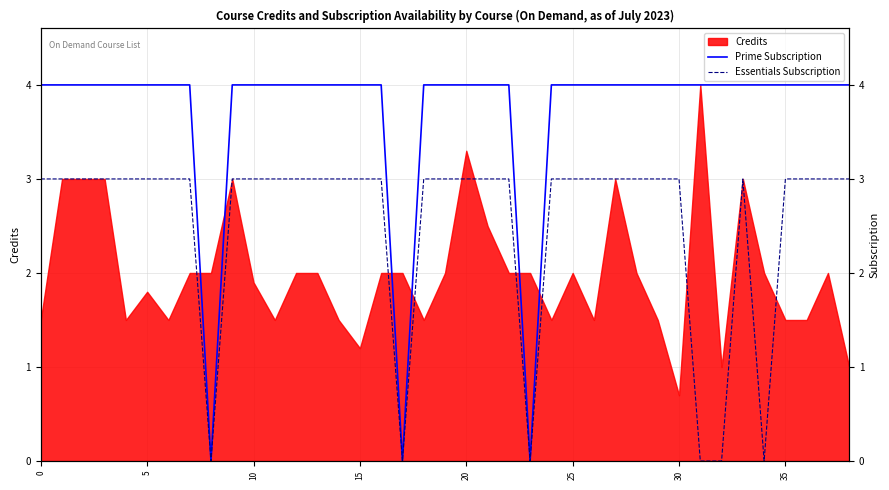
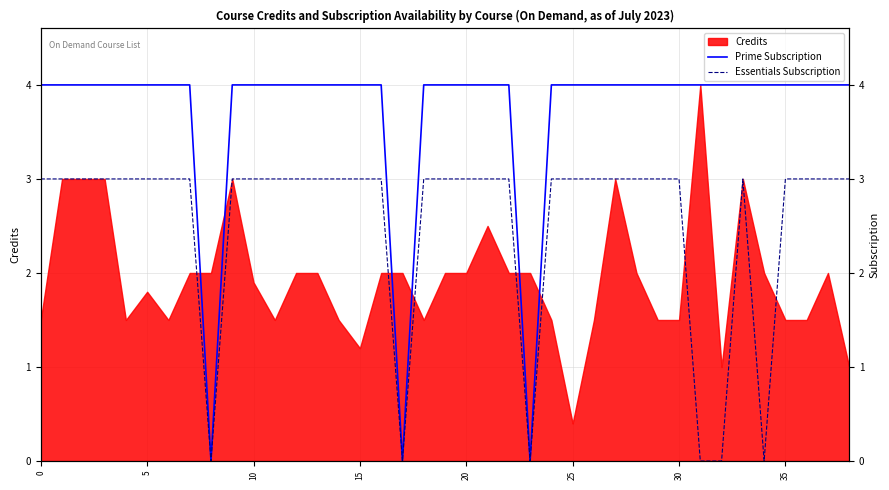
  {
    "Prime Subscription": {
      "0": 4.0,
      "5": 4.0,
      "10": 4.0,
      "15": 4.0,
      "20": 4.0,
      "25": 4.0,
      "30": 4.0,
      "35": 4.0
    },
    "Credits": {
      "0": 1.5,
      "5": 1.8,
      "10": 1.9,
      "15": 1.2,
-     "20": 3.3,
-     "25": 2.0,
-     "30": 0.7,
+     "20": 2.0,
+     "25": 0.4,
+     "30": 1.5,
      "35": 1.5
    },
    "Essentials Subscription": {
      "0": 3.0,
      "5": 3.0,
      "10": 3.0,
      "15": 3.0,
      "20": 3.0,
      "25": 3.0,
      "30": 3.0,
      "35": 3.0
    }
  }
